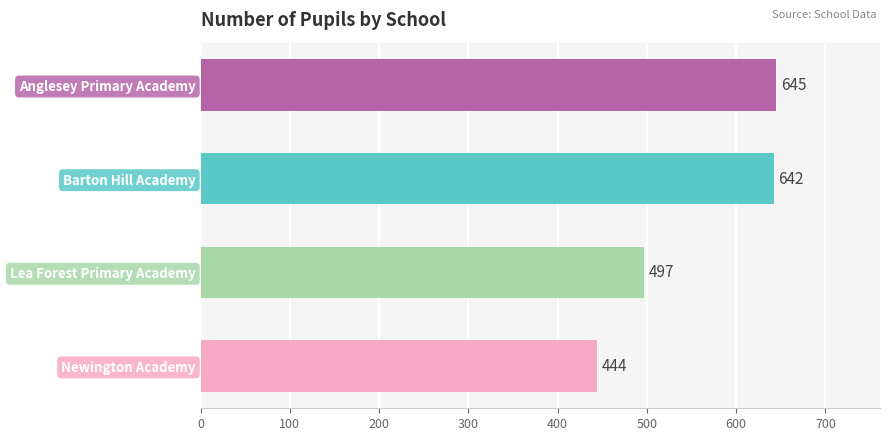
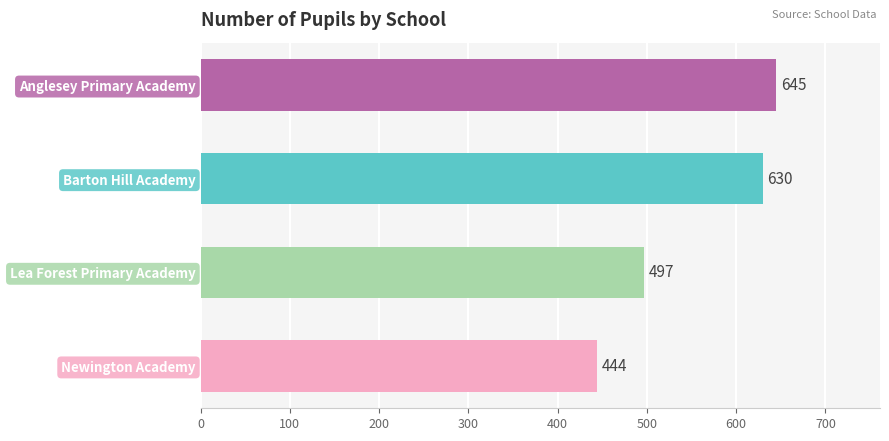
  {
    "Anglesey Primary Academy": 645,
-   "Barton Hill Academy": 642,
+   "Barton Hill Academy": 630,
    "Lea Forest Primary Academy": 497,
    "Newington Academy": 444
  }
